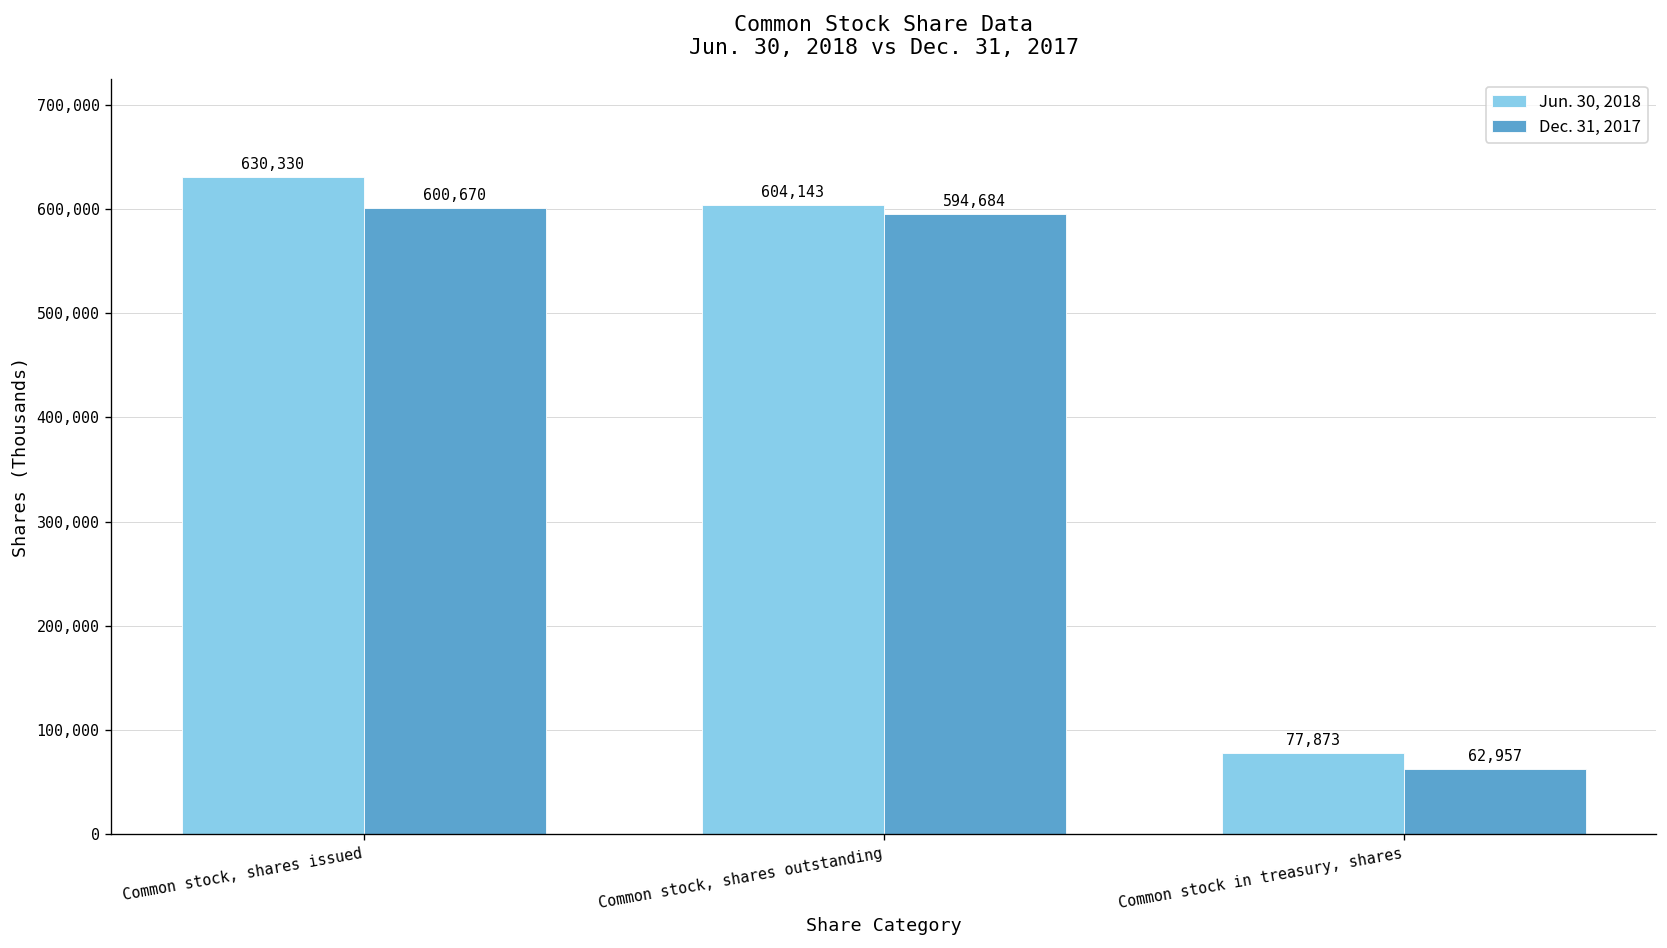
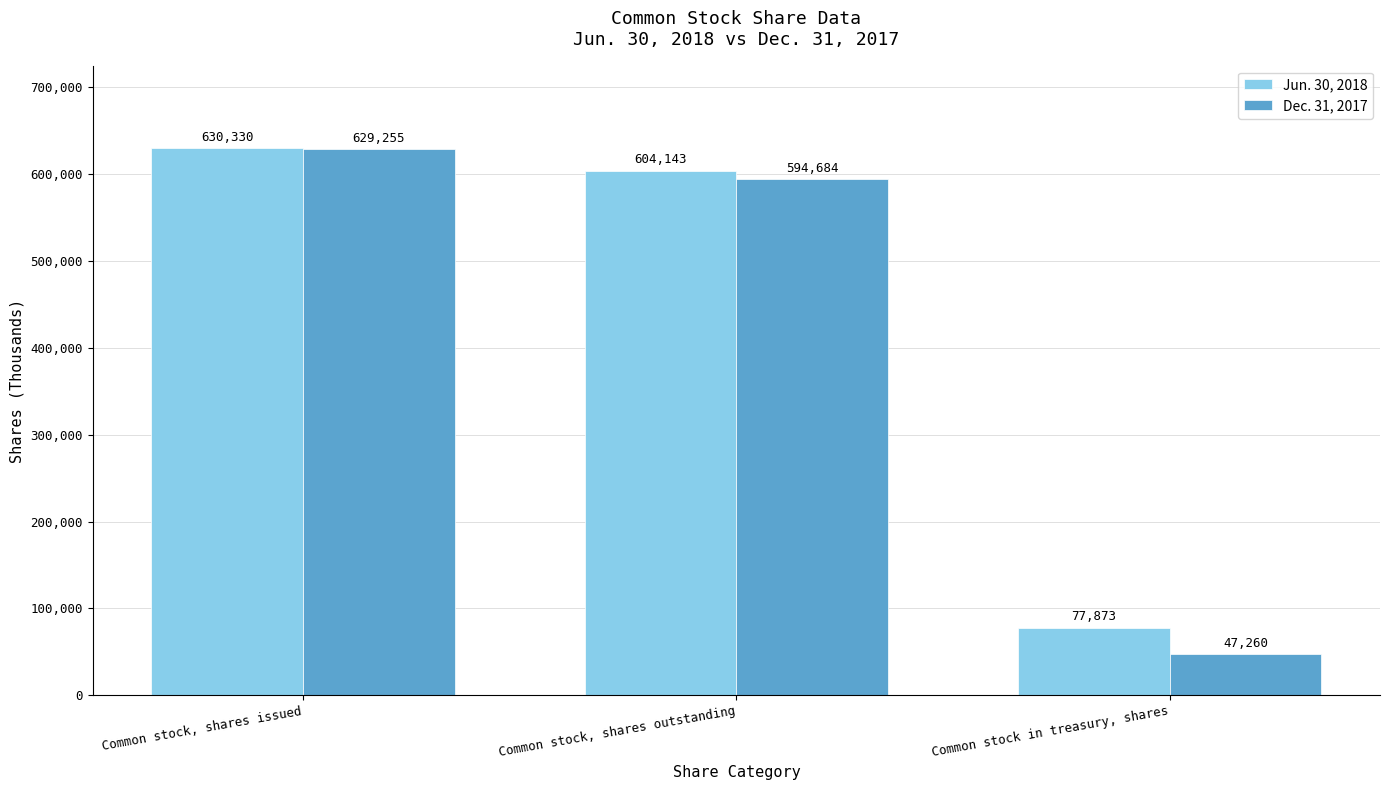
  {
    "Jun. 30, 2018": {
      "Common stock, shares issued": "630,330",
      "Common stock, shares outstanding": "604,143",
      "Common stock in treasury, shares": "77,873"
    },
    "Dec. 31, 2017": {
-     "Common stock, shares issued": "600,670",
+     "Common stock, shares issued": "629,255",
      "Common stock, shares outstanding": "594,684",
-     "Common stock in treasury, shares": "62,957"
+     "Common stock in treasury, shares": "47,260"
    }
  }
